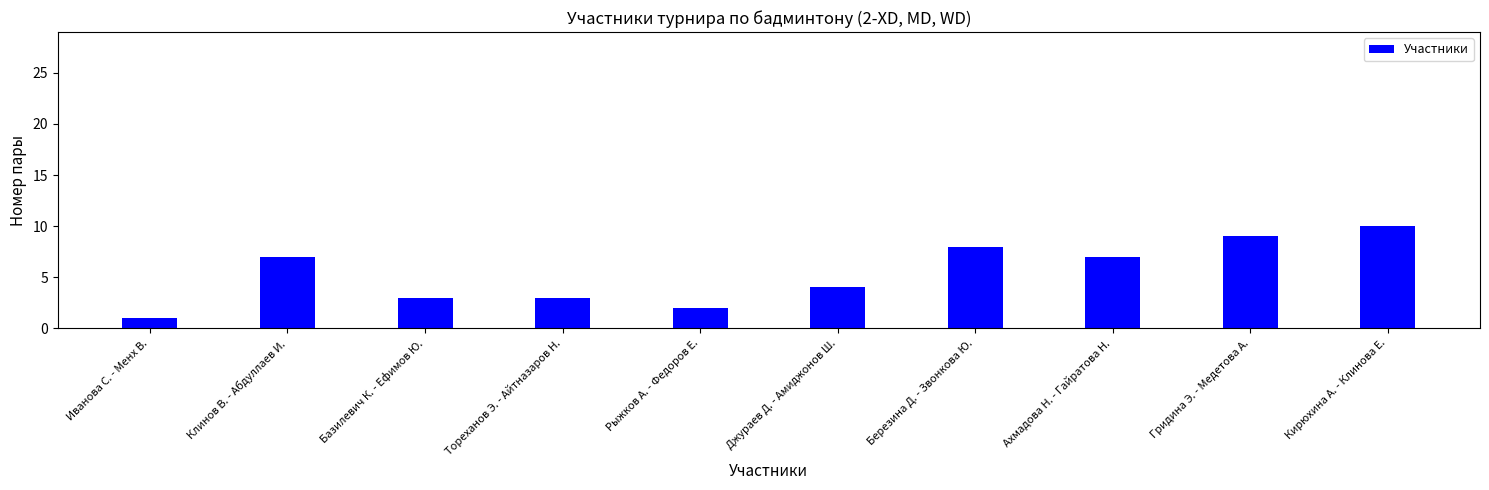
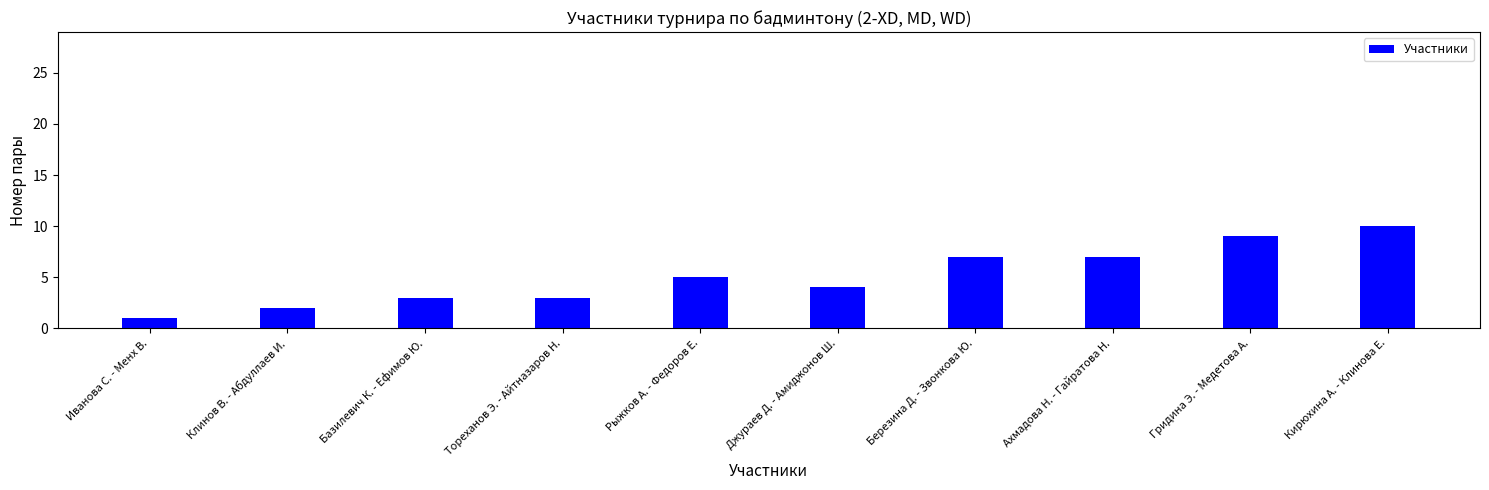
  {
    "Иванова С. - Менх В.": 1,
-   "Клинов В. - Абдуллаев И.": 7,
+   "Клинов В. - Абдуллаев И.": 2,
    "Базилевич К. - Ефимов Ю.": 3,
    "Тореханов Э. - Айтназаров Н.": 3,
-   "Рыжков А. - Федоров Е.": 2,
+   "Рыжков А. - Федоров Е.": 5,
    "Джураев Д. - Амиджонов Ш.": 4,
-   "Березина Д. - Звонкова Ю.": 8,
+   "Березина Д. - Звонкова Ю.": 7,
    "Ахмадова Н. - Гайратова Н.": 7,
    "Гридина Э. - Медетова А.": 9,
    "Кирюхина А. - Клинова Е.": 10
  }
